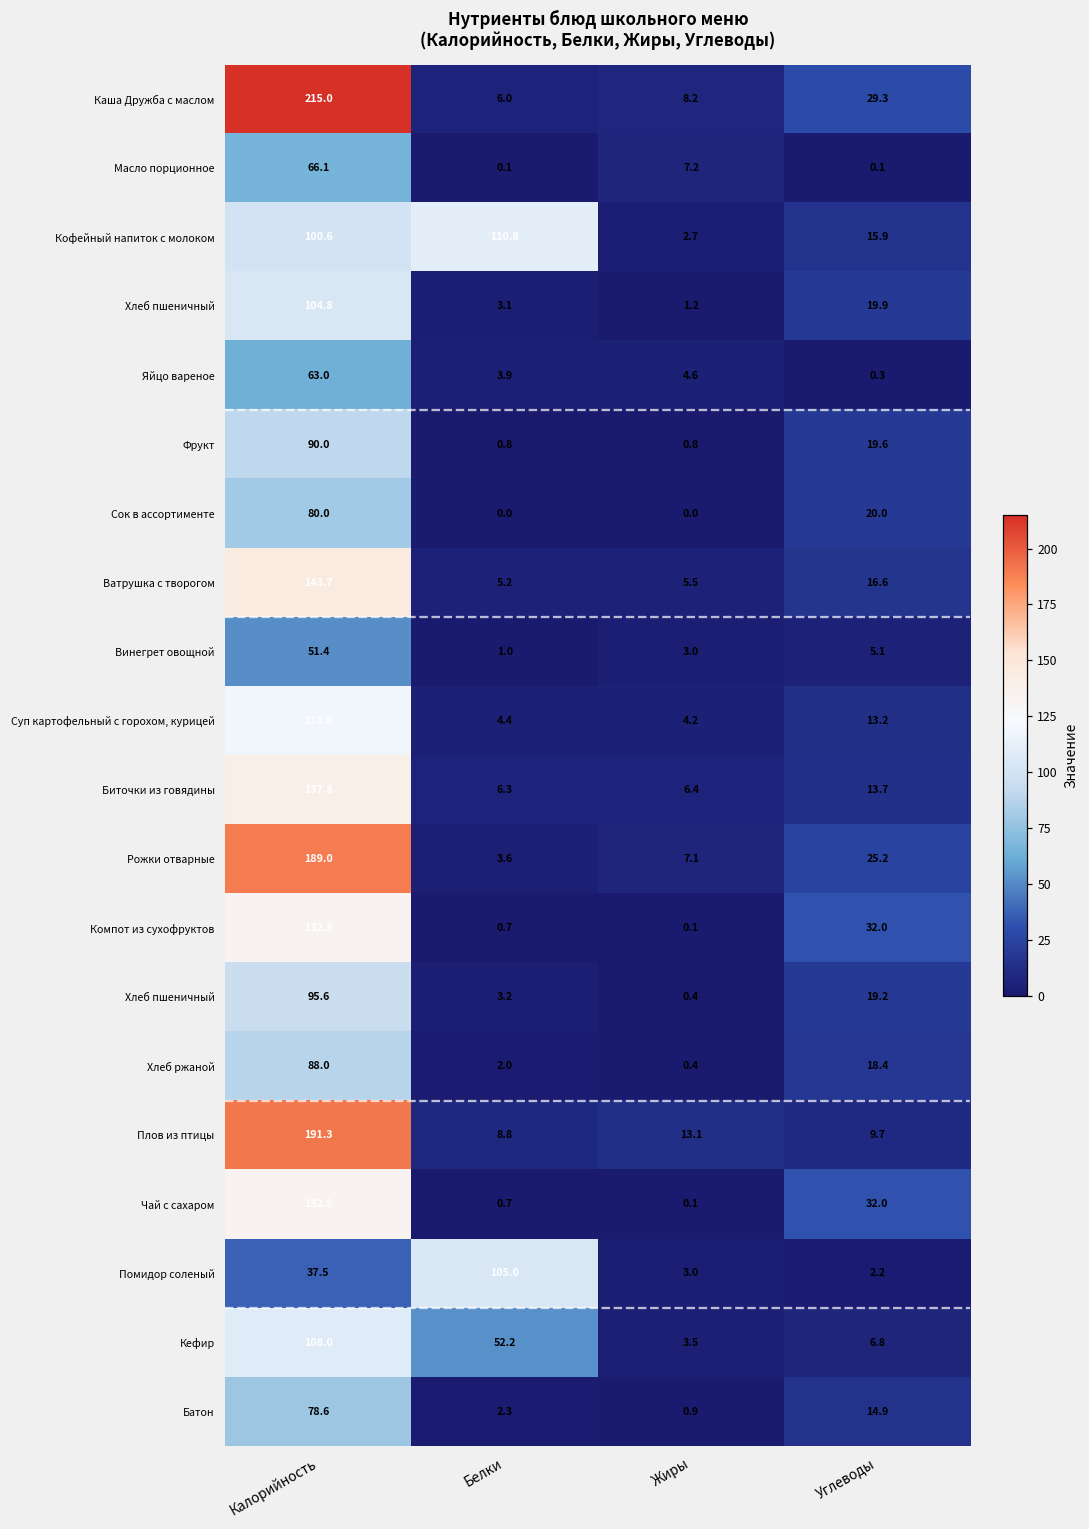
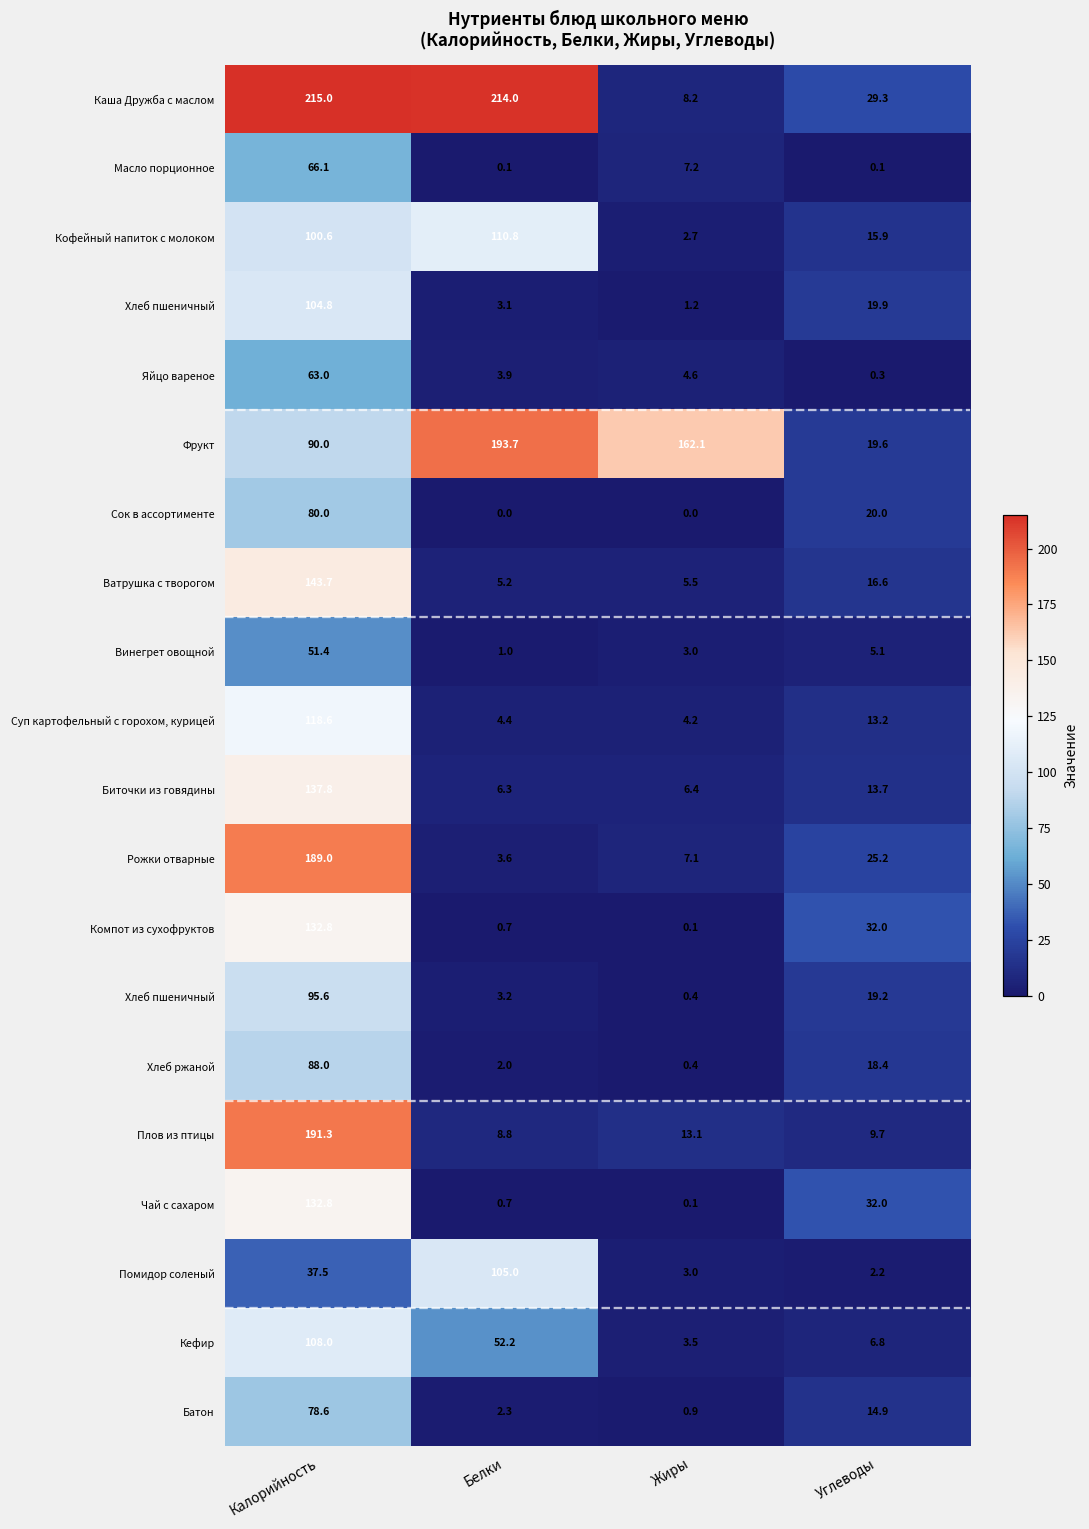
  {
    "Каша Дружба с маслом": {
      "Калорийность": 215.0,
-     "Белки": 6.0,
+     "Белки": 214.0,
      "Жиры": 8.2,
      "Углеводы": 29.3
    },
    "Масло порционное": {
      "Калорийность": 66.1,
      "Белки": 0.1,
      "Жиры": 7.2,
      "Углеводы": 0.1
    },
    "Кофейный напиток с молоком": {
      "Жиры": 2.7,
      "Углеводы": 15.9
    },
    "Яйцо вареное": {
      "Калорийность": 63.0,
      "Белки": 3.9,
      "Жиры": 4.6,
      "Углеводы": 0.3
    },
    "Фрукт": {
      "Калорийность": 90.0,
-     "Белки": 0.8,
-     "Жиры": 0.8,
+     "Белки": 193.7,
+     "Жиры": 162.1,
      "Углеводы": 19.6
    },
    "Сок в ассортименте": {
      "Калорийность": 80.0,
      "Белки": 0.0,
      "Жиры": 0.0,
      "Углеводы": 20.0
    },
    "Ватрушка с творогом": {
      "Белки": 5.2,
      "Жиры": 5.5,
      "Углеводы": 16.6
    },
    "Винегрет овощной": {
      "Калорийность": 51.4,
      "Белки": 1.0,
      "Жиры": 3.0,
      "Углеводы": 5.1
    },
    "Суп картофельный с горохом, курицей": {
      "Белки": 4.4,
      "Жиры": 4.2,
      "Углеводы": 13.2
    },
    "Биточки из говядины": {
      "Белки": 6.3,
      "Жиры": 6.4,
      "Углеводы": 13.7
    },
    "Рожки отварные": {
      "Калорийность": 189.0,
      "Белки": 3.6,
      "Жиры": 7.1,
      "Углеводы": 25.2
    },
    "Компот из сухофруктов": {
      "Белки": 0.7,
      "Жиры": 0.1,
      "Углеводы": 32.0
    },
    "Хлеб ржаной": {
      "Калорийность": 88.0,
      "Белки": 2.0,
      "Жиры": 0.4,
      "Углеводы": 18.4
    },
    "Плов из птицы": {
      "Калорийность": 191.3,
      "Белки": 8.8,
      "Жиры": 13.1,
      "Углеводы": 9.7
    },
    "Чай с сахаром": {
      "Белки": 0.7,
      "Жиры": 0.1,
      "Углеводы": 32.0
    },
    "Помидор соленый": {
      "Калорийность": 37.5,
      "Жиры": 3.0,
      "Углеводы": 2.2
    },
    "Кефир": {
      "Белки": 52.2,
      "Жиры": 3.5,
      "Углеводы": 6.8
    },
    "Батон": {
      "Калорийность": 78.6,
      "Белки": 2.3,
      "Жиры": 0.9,
      "Углеводы": 14.9
    }
  }
